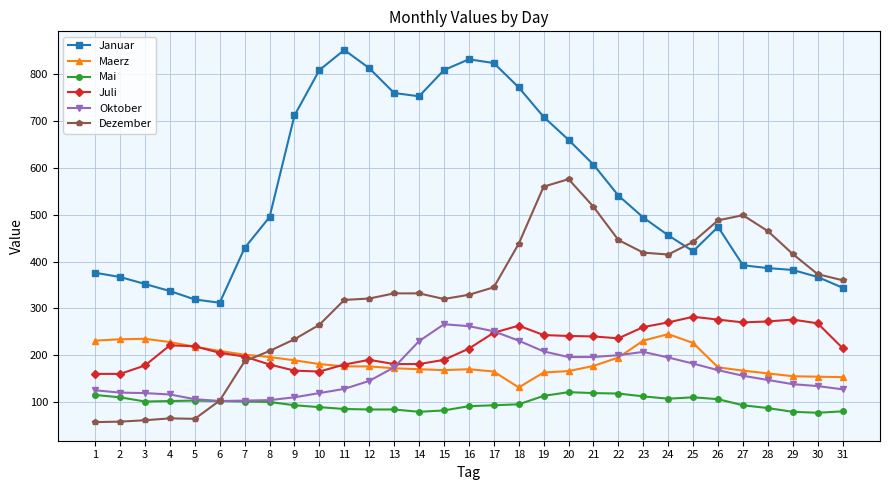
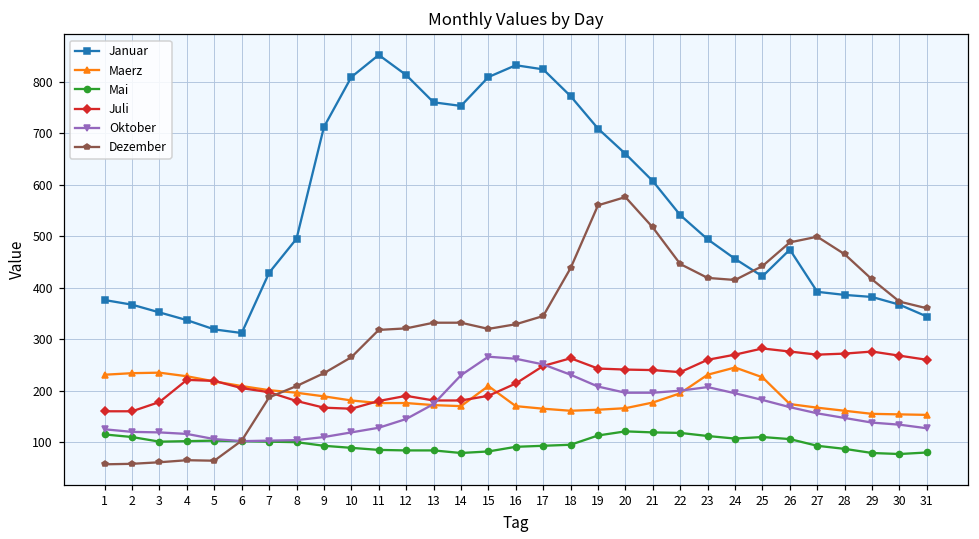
  {
    "Januar": {
      "1": 380,
      "2": 370,
      "3": 350,
      "4": 340,
      "5": 320,
      "6": 310,
      "7": 430,
      "8": 500,
      "9": 710,
      "10": 810,
      "11": 850,
      "12": 810,
      "13": 760,
      "14": 750,
      "15": 810,
      "16": 830,
      "17": 820,
      "18": 770,
      "19": 710,
      "20": 660,
      "21": 610,
      "22": 540,
      "23": 490,
      "24": 460,
      "25": 420,
      "26": 470,
      "27": 390,
      "28": 390,
      "29": 380,
      "30": 370,
      "31": 340
    },
    "Maerz": {
      "1": 230,
      "2": 230,
      "3": 240,
      "4": 230,
      "8": 200,
      "9": 190,
      "10": 180,
      "12": 180,
      "14": 170,
-     "15": 170,
+     "15": 210,
      "16": 170,
      "17": 170,
-     "18": 130,
+     "18": 160,
      "19": 160,
      "20": 170,
      "21": 180,
      "23": 230,
      "24": 250,
      "25": 230,
      "26": 170,
      "27": 170,
      "28": 160,
      "29": 160,
      "30": 150,
      "31": 150
    },
    "Mai": {
      "1": 120,
      "2": 110,
      "3": 100,
      "4": 100,
      "9": 90,
      "10": 90,
      "11": 90,
      "12": 80,
      "13": 80,
      "14": 80,
      "15": 80,
      "16": 90,
      "17": 90,
      "18": 100,
      "19": 110,
      "20": 120,
      "21": 120,
      "22": 120,
      "23": 110,
      "24": 110,
      "25": 110,
      "26": 110,
      "27": 90,
      "28": 90,
      "29": 80,
      "30": 80,
      "31": 80
    },
    "Juli": {
      "1": 160,
      "2": 160,
      "3": 180,
      "4": 220,
      "8": 180,
      "9": 170,
      "10": 170,
      "12": 190,
      "13": 180,
      "14": 180,
      "15": 190,
      "16": 210,
      "18": 260,
      "19": 240,
      "20": 240,
      "21": 240,
      "22": 240,
      "23": 260,
      "24": 270,
      "25": 280,
      "26": 280,
      "27": 270,
      "28": 270,
      "29": 280,
      "30": 270,
-     "31": 220
+     "31": 260
    },
    "Oktober": {
      "1": 130,
      "2": 120,
      "3": 120,
      "4": 120,
      "9": 110,
      "10": 120,
      "11": 130,
      "12": 150,
      "14": 230,
      "15": 270,
      "16": 260,
      "18": 230,
      "19": 210,
      "20": 200,
      "21": 200,
      "23": 210,
      "24": 200,
      "25": 180,
      "26": 170,
      "27": 160,
      "28": 150,
      "29": 140,
      "30": 130,
      "31": 130
    },
    "Dezember": {
      "1": 60,
      "2": 60,
      "3": 60,
      "4": 70,
      "5": 60,
      "7": 190,
      "8": 210,
      "9": 230,
      "10": 270,
      "11": 320,
      "12": 320,
      "13": 330,
      "14": 330,
      "15": 320,
      "16": 330,
      "17": 350,
      "18": 440,
      "19": 560,
      "20": 580,
      "21": 520,
      "22": 450,
      "23": 420,
      "24": 420,
      "25": 440,
      "26": 490,
      "27": 500,
      "28": 470,
      "29": 420,
      "30": 370,
      "31": 360
    }
  }
